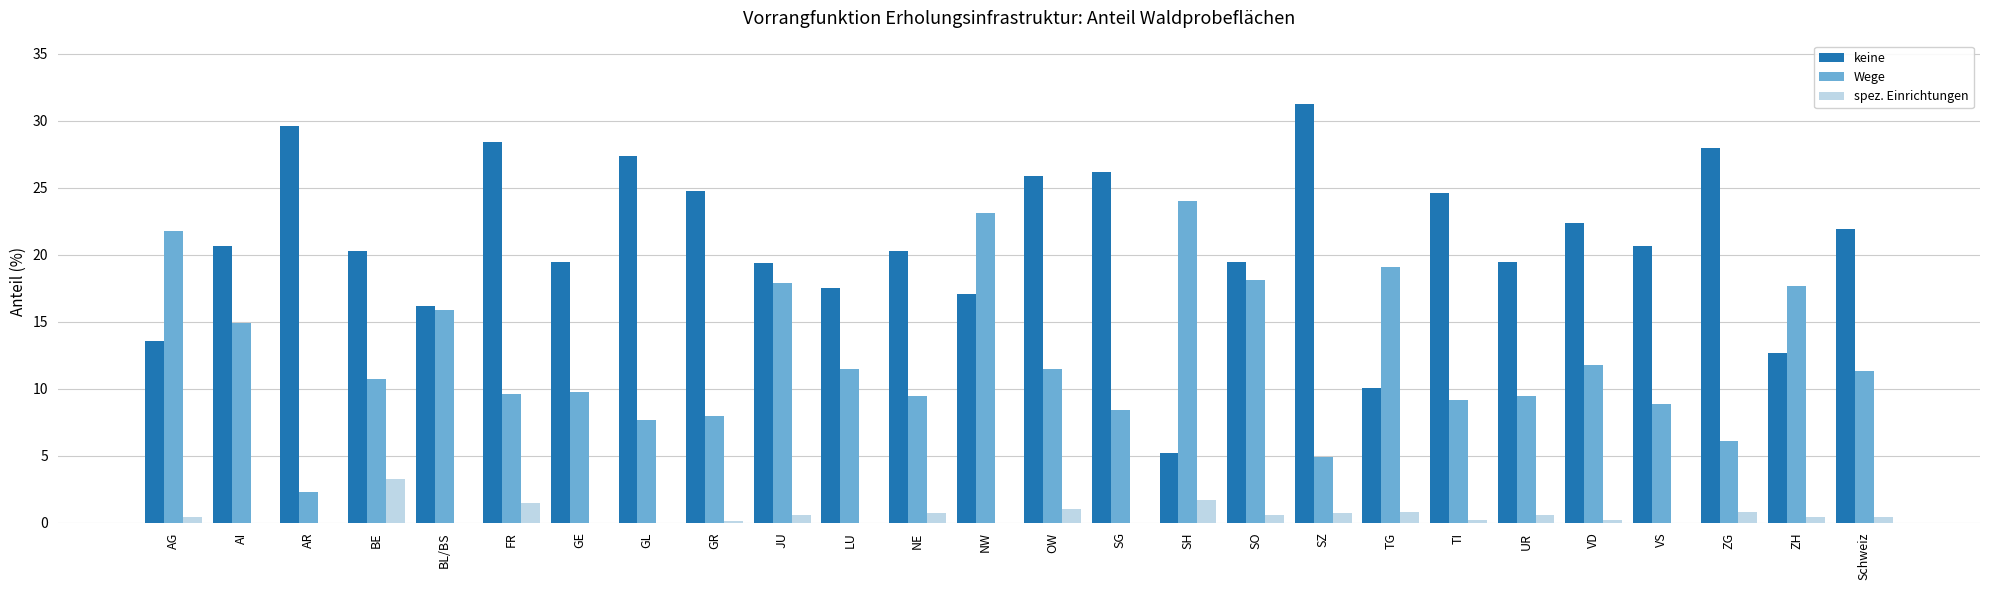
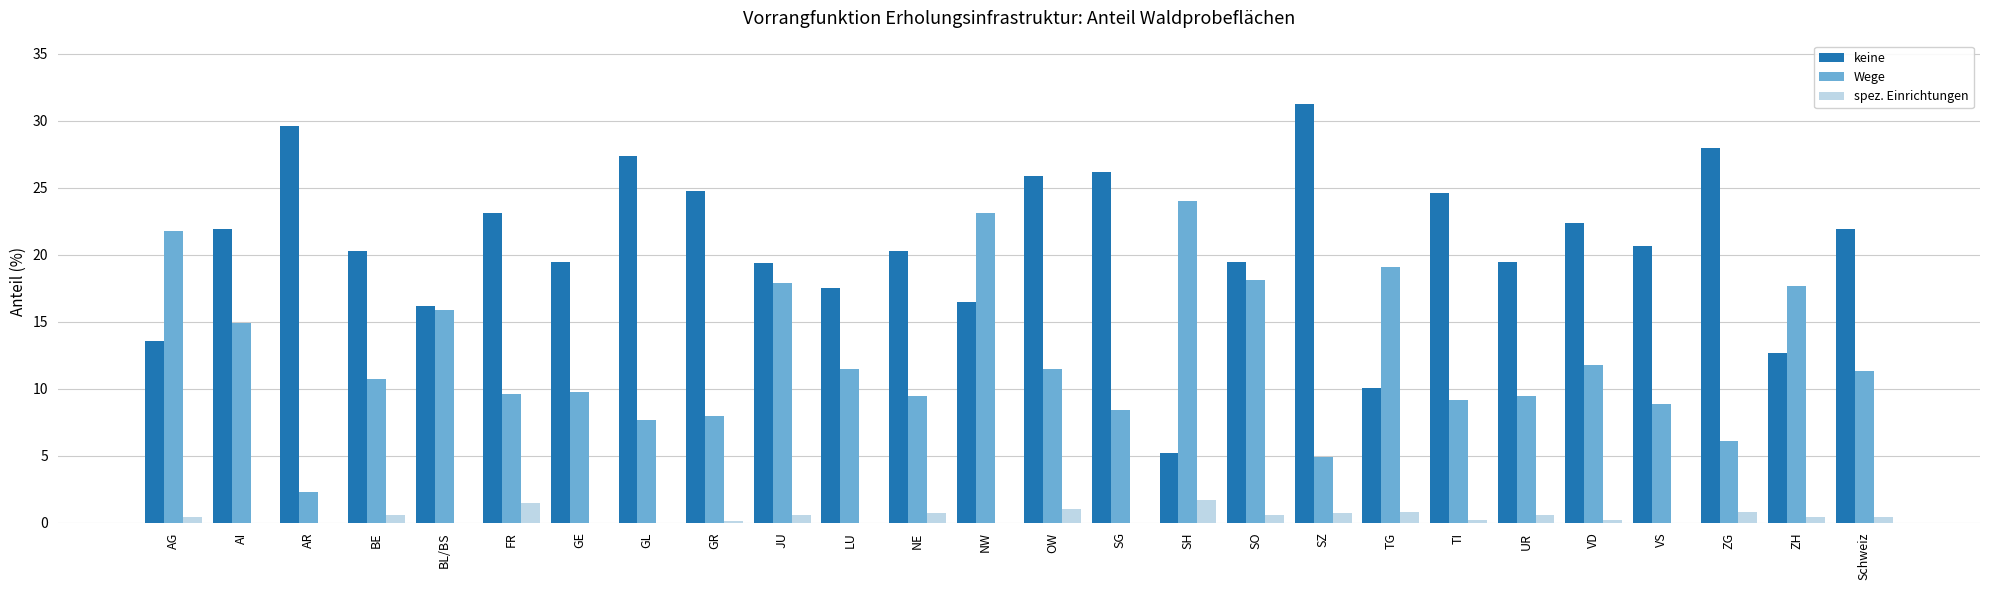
  {
    "keine": {
      "AG": 13.6,
-     "AI": 20.7,
+     "AI": 21.9,
      "AR": 29.6,
      "BE": 20.3,
      "BL/BS": 16.2,
-     "FR": 28.4,
+     "FR": 23.1,
      "GE": 19.5,
      "GL": 27.4,
      "GR": 24.8,
      "JU": 19.4,
      "LU": 17.5,
      "NE": 20.3,
-     "NW": 17.1,
+     "NW": 16.5,
      "OW": 25.9,
      "SG": 26.2,
      "SH": 5.2,
      "SO": 19.5,
      "SZ": 31.3,
      "TG": 10.1,
      "TI": 24.6,
      "UR": 19.5,
      "VD": 22.4,
      "VS": 20.7,
      "ZG": 28.0,
      "ZH": 12.7,
      "Schweiz": 21.9
    },
    "Wege": {
      "AG": 21.8,
      "AI": 14.9,
      "AR": 2.3,
      "BE": 10.7,
      "BL/BS": 15.9,
      "FR": 9.6,
      "GE": 9.8,
      "GL": 7.7,
      "GR": 8.0,
      "JU": 17.9,
      "LU": 11.5,
      "NE": 9.5,
      "NW": 23.1,
      "OW": 11.5,
      "SG": 8.4,
      "SH": 24.0,
      "SO": 18.1,
      "SZ": 4.9,
      "TG": 19.1,
      "TI": 9.2,
      "UR": 9.5,
      "VD": 11.8,
      "VS": 8.9,
      "ZG": 6.1,
      "ZH": 17.7,
      "Schweiz": 11.3
    },
    "spez. Einrichtungen": {
      "AG": 0.4,
      "AI": 0.0,
      "AR": 0.0,
-     "BE": 3.3,
+     "BE": 0.6,
      "BL/BS": 0.0,
      "FR": 1.5,
      "GE": 0.0,
      "GL": 0.0,
      "JU": 0.6,
      "LU": 0.0,
      "NE": 0.7,
      "NW": 0.0,
      "OW": 1.0,
      "SG": 0.0,
      "SH": 1.7,
      "SO": 0.6,
      "SZ": 0.7,
      "TG": 0.8,
      "TI": 0.2,
      "UR": 0.6,
      "VD": 0.2,
      "VS": 0.0,
      "ZG": 0.8,
      "ZH": 0.4,
      "Schweiz": 0.4
    }
  }
